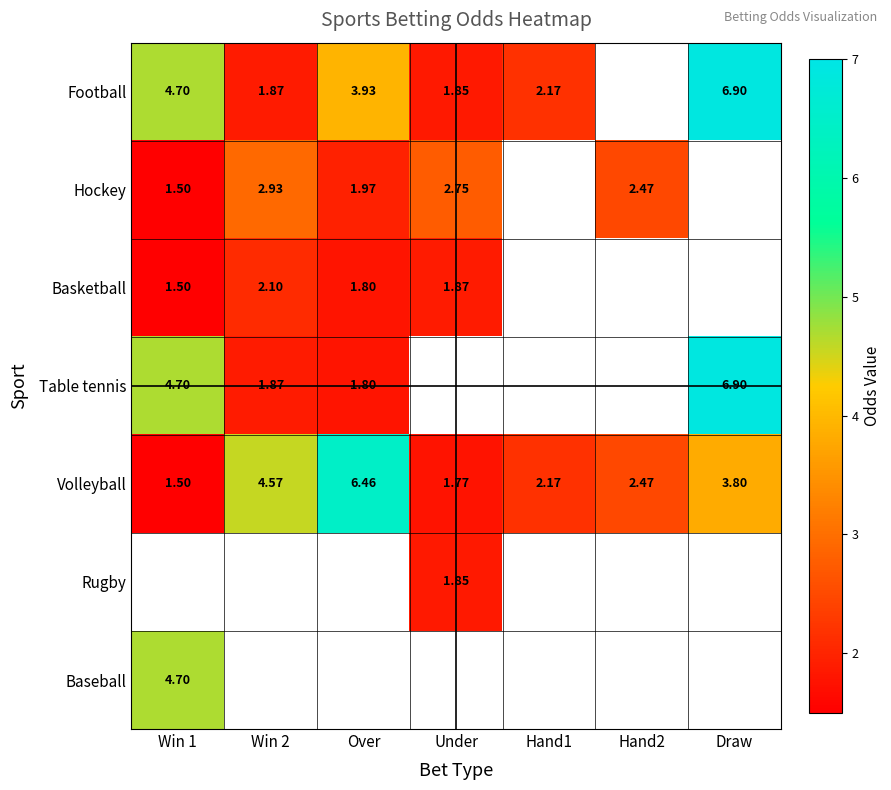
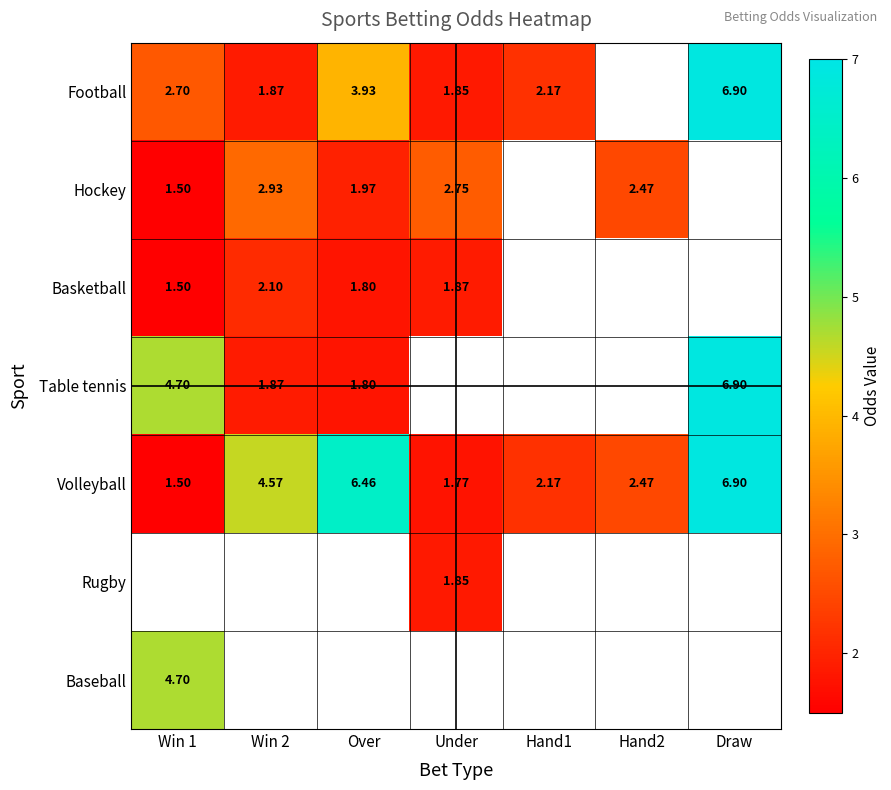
  {
    "Football": {
-     "Win 1": 4.70,
+     "Win 1": 2.70,
      "Win 2": 1.87,
      "Over": 3.93,
      "Under": 1.85,
      "Hand1": 2.17,
      "Draw": 6.90
    },
    "Hockey": {
      "Win 1": 1.50,
      "Win 2": 2.93,
      "Over": 1.97,
      "Under": 2.75,
      "Hand2": 2.47
    },
    "Basketball": {
      "Win 1": 1.50,
      "Win 2": 2.10,
      "Over": 1.80,
      "Under": 1.87
    },
    "Table tennis": {
      "Win 1": 4.70,
      "Win 2": 1.87,
      "Over": 1.80,
      "Draw": 6.90
    },
    "Volleyball": {
      "Win 1": 1.50,
      "Win 2": 4.57,
      "Over": 6.46,
      "Under": 1.77,
      "Hand1": 2.17,
      "Hand2": 2.47,
-     "Draw": 3.80
+     "Draw": 6.90
    },
    "Rugby": {
      "Under": 1.85
    },
    "Baseball": {
      "Win 1": 4.70
    }
  }
